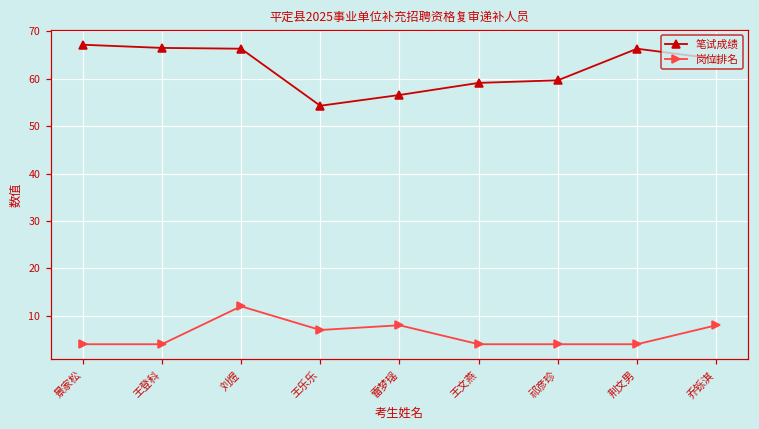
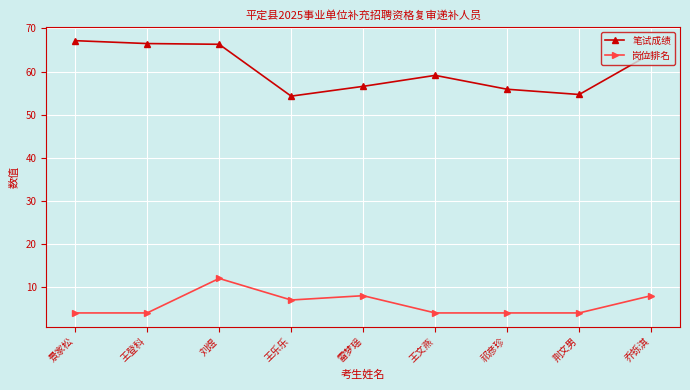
  {
    "笔试成绩": {
      "景家松": 67,
      "王登科": 67,
      "刘煜": 66,
      "王乐乐": 54,
      "雷梦瑶": 57,
      "王文燕": 59,
-     "祁彦珍": 60,
-     "荆文男": 66
+     "祁彦珍": 56,
+     "荆文男": 55
    },
    "岗位排名": {
      "景家松": 4,
      "王登科": 4,
      "刘煜": 12,
      "王乐乐": 7,
      "雷梦瑶": 8,
      "王文燕": 4,
      "祁彦珍": 4,
      "荆文男": 4,
      "乔铄淇": 8
    }
  }
